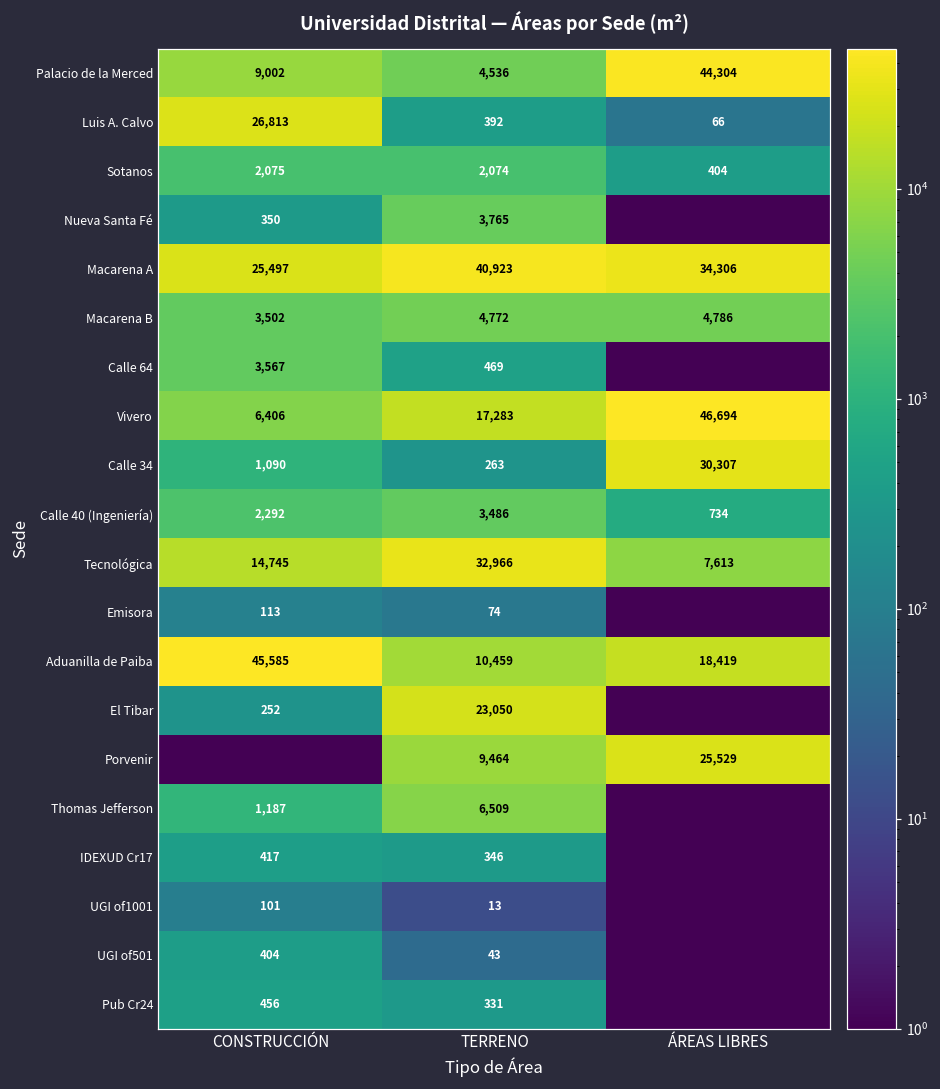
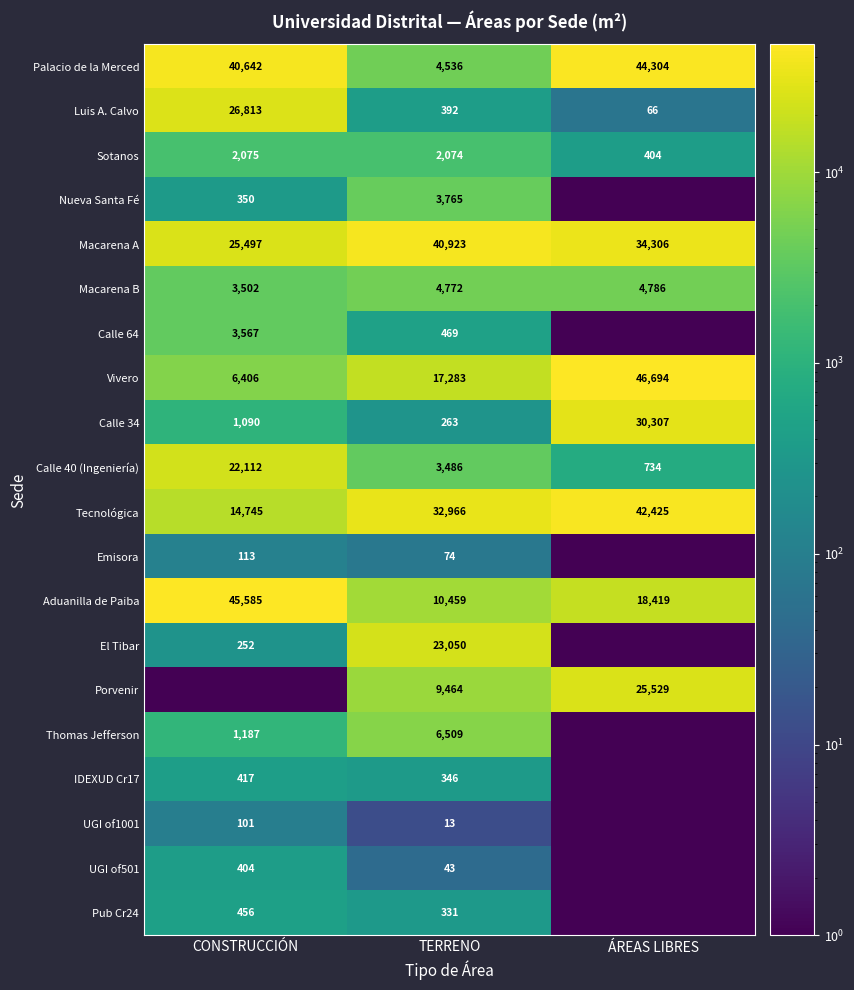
  {
    "Palacio de la Merced": {
-     "CONSTRUCCIÓN": "9,002",
+     "CONSTRUCCIÓN": "40,642",
      "TERRENO": "4,536",
      "ÁREAS LIBRES": "44,304"
    },
    "Luis A. Calvo": {
      "CONSTRUCCIÓN": "26,813",
      "TERRENO": "392",
      "ÁREAS LIBRES": "66"
    },
    "Sotanos": {
      "CONSTRUCCIÓN": "2,075",
      "TERRENO": "2,074",
      "ÁREAS LIBRES": "404"
    },
    "Nueva Santa Fé": {
      "CONSTRUCCIÓN": "350",
      "TERRENO": "3,765"
    },
    "Macarena A": {
      "CONSTRUCCIÓN": "25,497",
      "TERRENO": "40,923",
      "ÁREAS LIBRES": "34,306"
    },
    "Macarena B": {
      "CONSTRUCCIÓN": "3,502",
      "TERRENO": "4,772",
      "ÁREAS LIBRES": "4,786"
    },
    "Calle 64": {
      "CONSTRUCCIÓN": "3,567",
      "TERRENO": "469"
    },
    "Vivero": {
      "CONSTRUCCIÓN": "6,406",
      "TERRENO": "17,283",
      "ÁREAS LIBRES": "46,694"
    },
    "Calle 34": {
      "CONSTRUCCIÓN": "1,090",
      "TERRENO": "263",
      "ÁREAS LIBRES": "30,307"
    },
    "Calle 40 (Ingeniería)": {
-     "CONSTRUCCIÓN": "2,292",
+     "CONSTRUCCIÓN": "22,112",
      "TERRENO": "3,486",
      "ÁREAS LIBRES": "734"
    },
    "Tecnológica": {
      "CONSTRUCCIÓN": "14,745",
      "TERRENO": "32,966",
-     "ÁREAS LIBRES": "7,613"
+     "ÁREAS LIBRES": "42,425"
    },
    "Emisora": {
      "CONSTRUCCIÓN": "113",
      "TERRENO": "74"
    },
    "Aduanilla de Paiba": {
      "CONSTRUCCIÓN": "45,585",
      "TERRENO": "10,459",
      "ÁREAS LIBRES": "18,419"
    },
    "El Tibar": {
      "CONSTRUCCIÓN": "252",
      "TERRENO": "23,050"
    },
    "Porvenir": {
      "TERRENO": "9,464",
      "ÁREAS LIBRES": "25,529"
    },
    "Thomas Jefferson": {
      "CONSTRUCCIÓN": "1,187",
      "TERRENO": "6,509"
    },
    "IDEXUD Cr17": {
      "CONSTRUCCIÓN": "417",
      "TERRENO": "346"
    },
    "UGI of1001": {
      "CONSTRUCCIÓN": "101",
      "TERRENO": "13"
    },
    "UGI of501": {
      "CONSTRUCCIÓN": "404",
      "TERRENO": "43"
    },
    "Pub Cr24": {
      "CONSTRUCCIÓN": "456",
      "TERRENO": "331"
    }
  }
